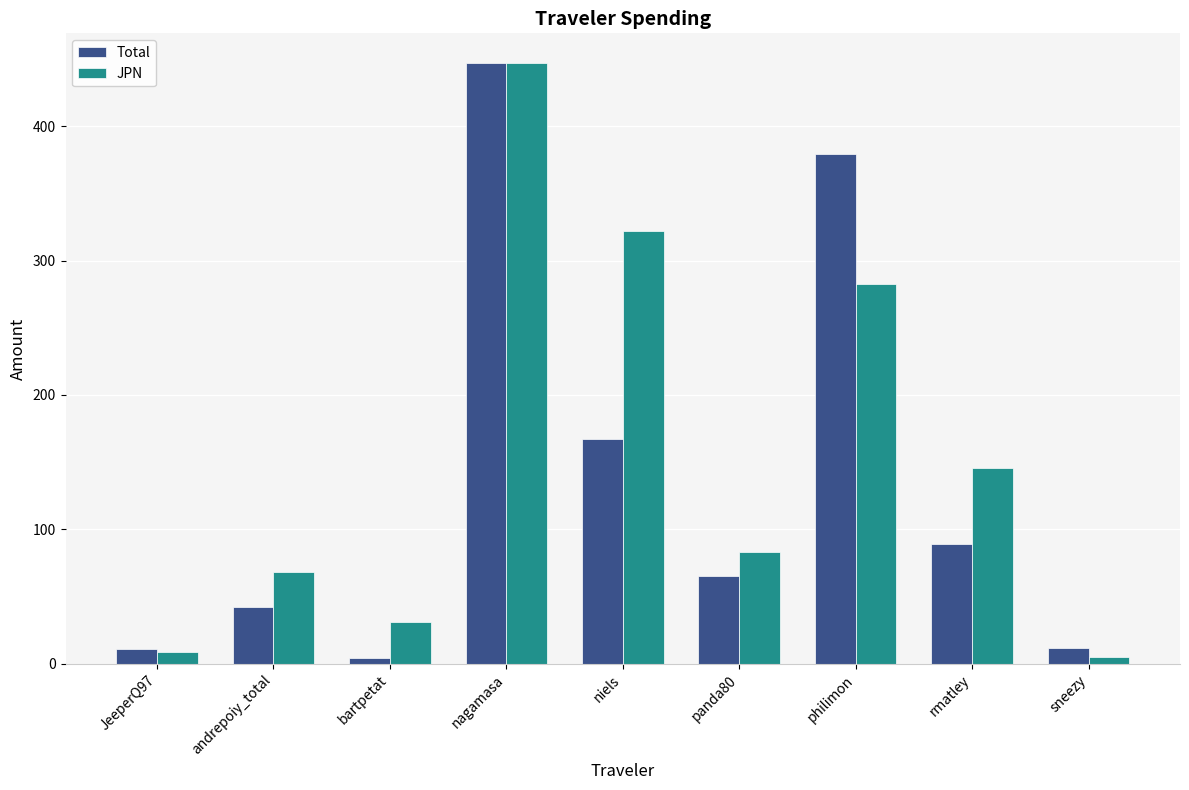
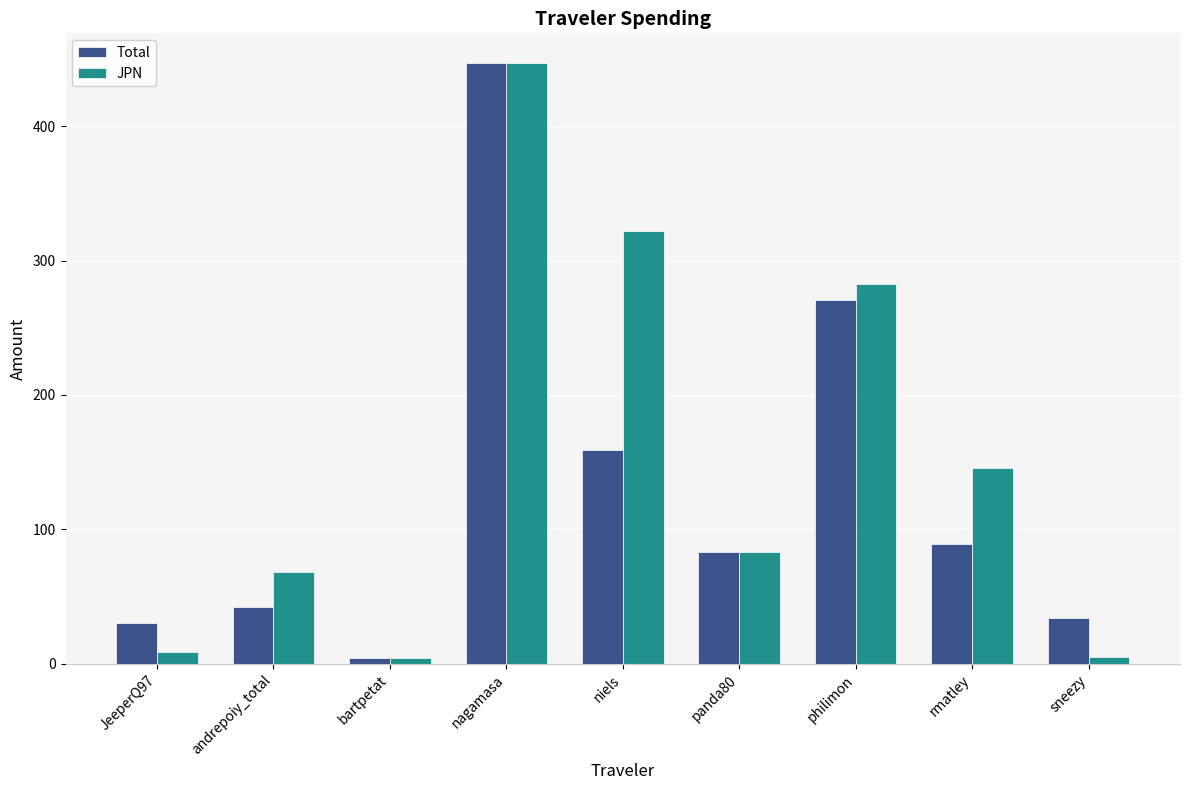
  {
    "Total": {
-     "JeeperQ97": 11,
+     "JeeperQ97": 30,
      "andrepoiy_total": 42,
      "bartpetat": 4,
      "nagamasa": 447,
-     "niels": 168,
-     "panda80": 66,
-     "philimon": 380,
+     "niels": 159,
+     "panda80": 83,
+     "philimon": 271,
      "rmatley": 89,
-     "sneezy": 12
+     "sneezy": 34
    },
    "JPN": {
      "JeeperQ97": 9,
      "andrepoiy_total": 69,
-     "bartpetat": 31,
+     "bartpetat": 4,
      "nagamasa": 447,
      "niels": 322,
      "panda80": 83,
      "philimon": 283,
      "rmatley": 146,
      "sneezy": 5
    }
  }
